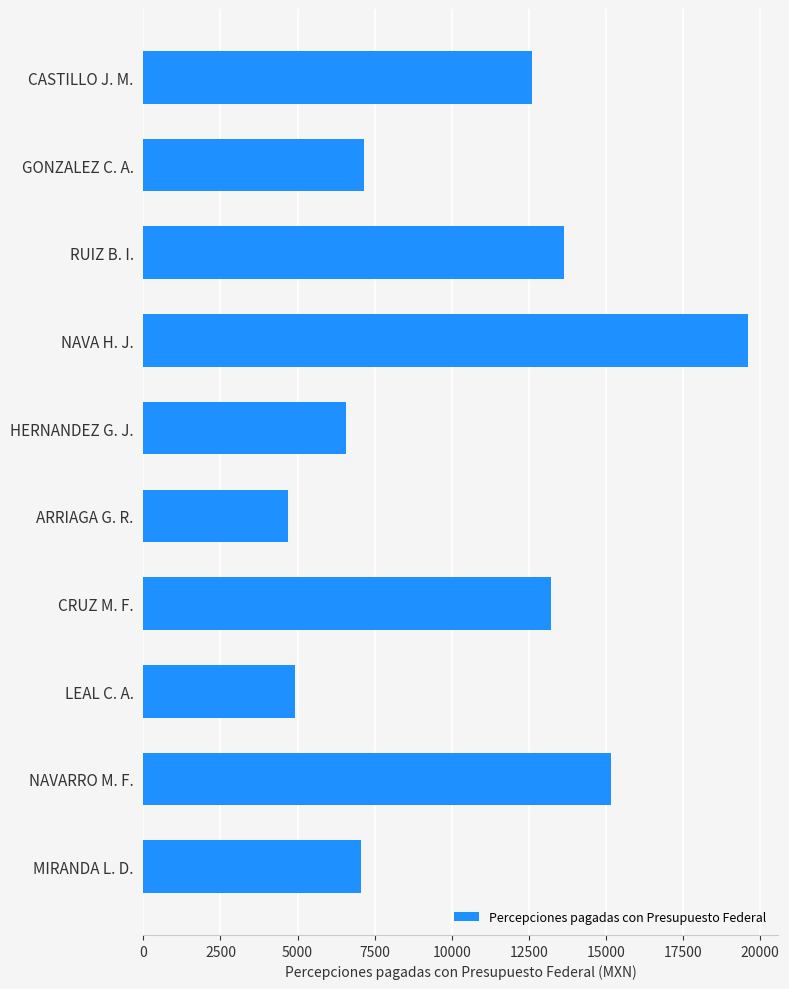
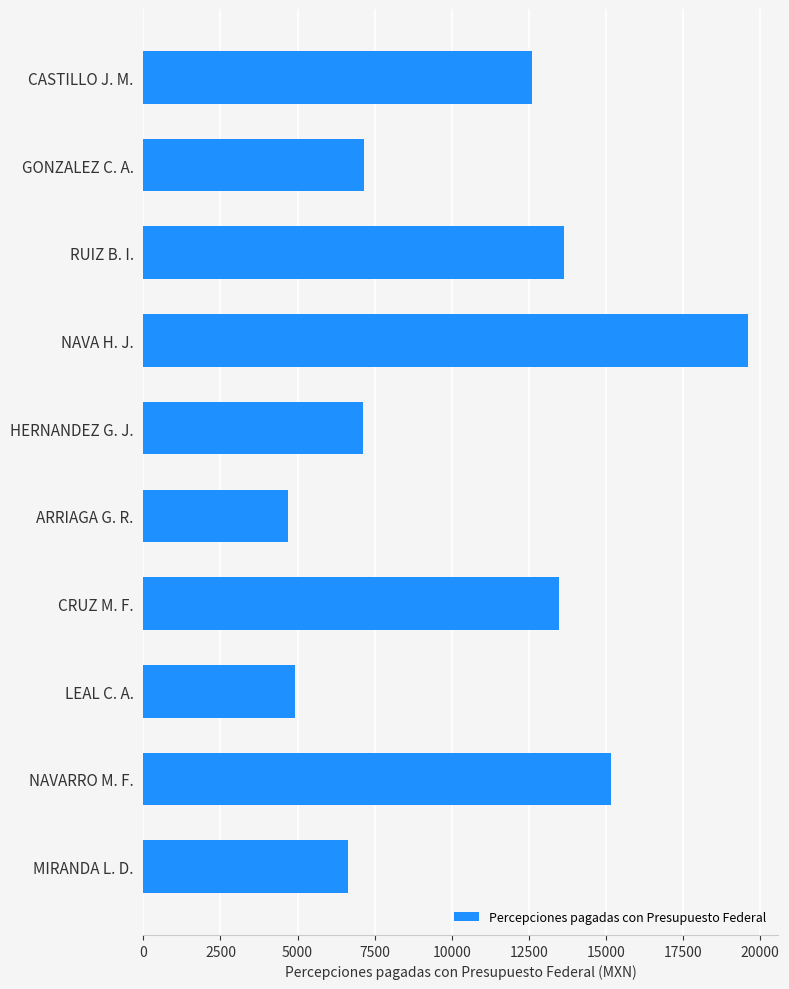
  {
    "CASTILLO J. M.": 12600,
    "GONZALEZ C. A.": 7100,
    "RUIZ B. I.": 13600,
    "NAVA H. J.": 19600,
-   "HERNANDEZ G. J.": 6600,
+   "HERNANDEZ G. J.": 7100,
    "ARRIAGA G. R.": 4700,
-   "CRUZ M. F.": 13200,
+   "CRUZ M. F.": 13500,
    "LEAL C. A.": 4900,
    "NAVARRO M. F.": 15200,
-   "MIRANDA L. D.": 7100
+   "MIRANDA L. D.": 6600
  }
